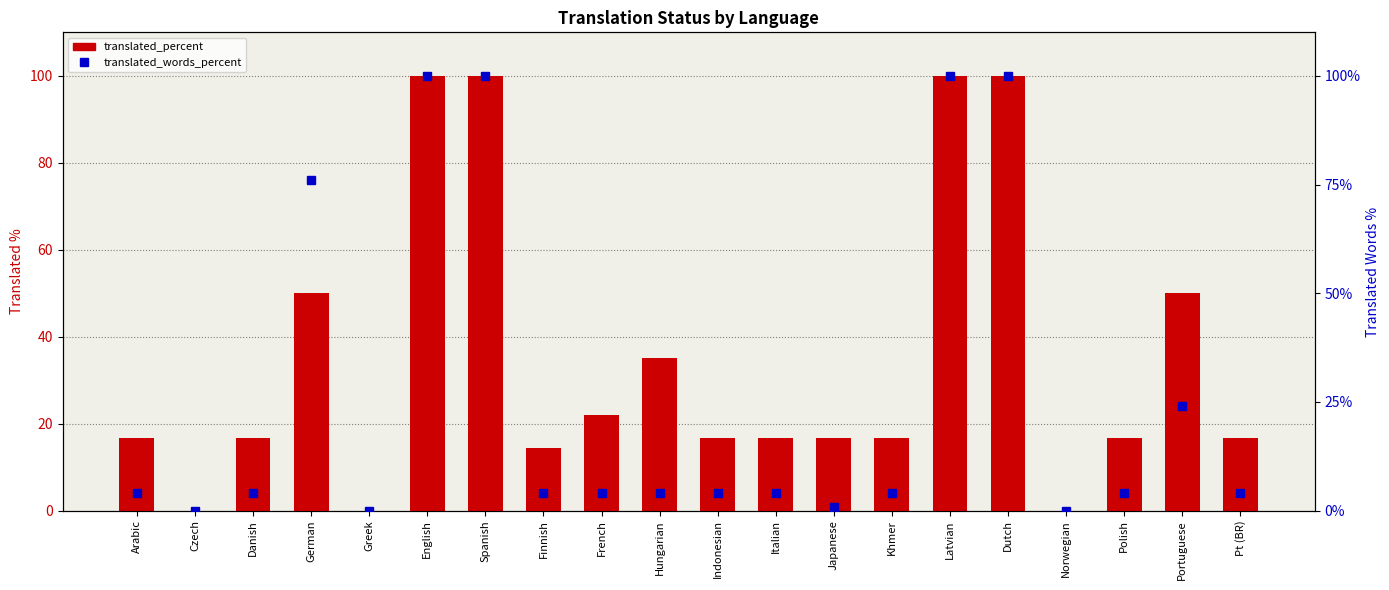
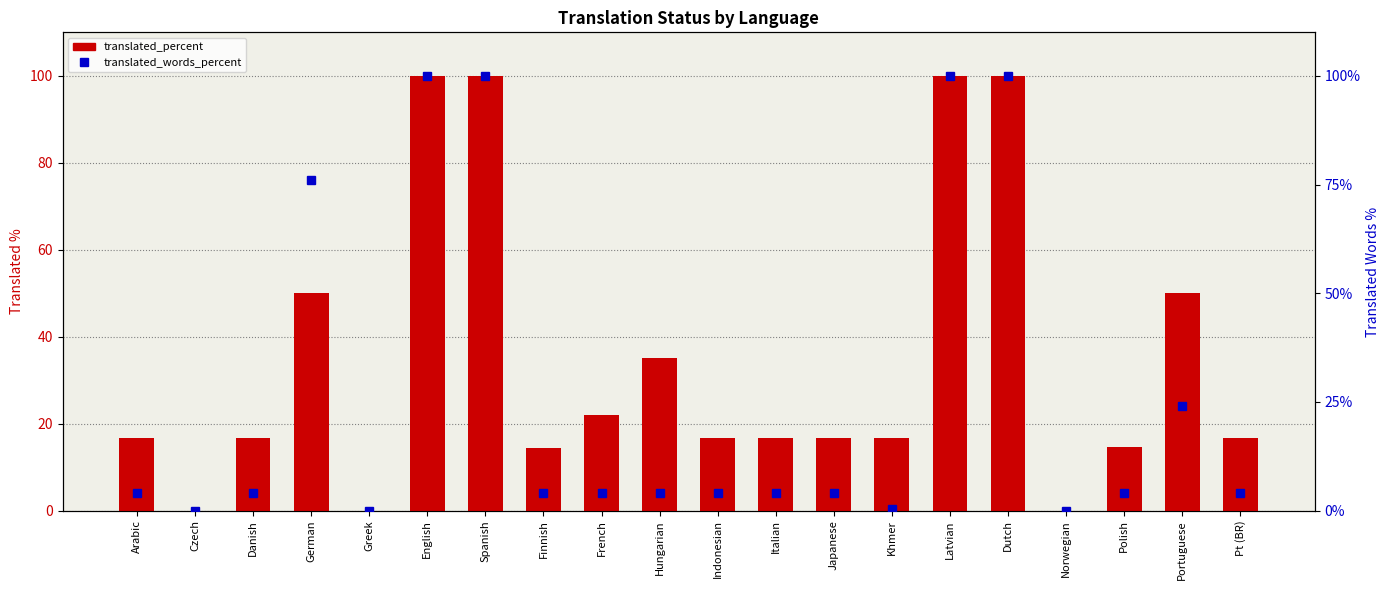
  {
    "translated_percent": {
      "Arabic": "17",
      "Czech": "0",
      "Danish": "17",
      "German": "50",
      "Greek": "0",
      "English": "100",
      "Spanish": "100",
      "Finnish": "14",
      "French": "22",
      "Hungarian": "35",
      "Indonesian": "17",
      "Italian": "17",
      "Japanese": "17",
      "Khmer": "17",
      "Latvian": "100",
      "Dutch": "100",
      "Norwegian": "0",
-     "Polish": "17",
+     "Polish": "15",
      "Portuguese": "50",
      "Pt (BR)": "17"
    },
    "translated_words_percent": {
      "Arabic": "4%",
      "Czech": "0%",
      "Danish": "4%",
      "German": "76%",
      "Greek": "0%",
      "English": "100%",
      "Spanish": "100%",
      "Finnish": "4%",
      "French": "4%",
      "Hungarian": "4%",
      "Indonesian": "4%",
      "Italian": "4%",
-     "Japanese": "1%",
-     "Khmer": "4%",
+     "Japanese": "4%",
+     "Khmer": "0%",
      "Latvian": "100%",
      "Dutch": "100%",
      "Norwegian": "0%",
      "Polish": "4%",
      "Portuguese": "24%",
      "Pt (BR)": "4%"
    }
  }
